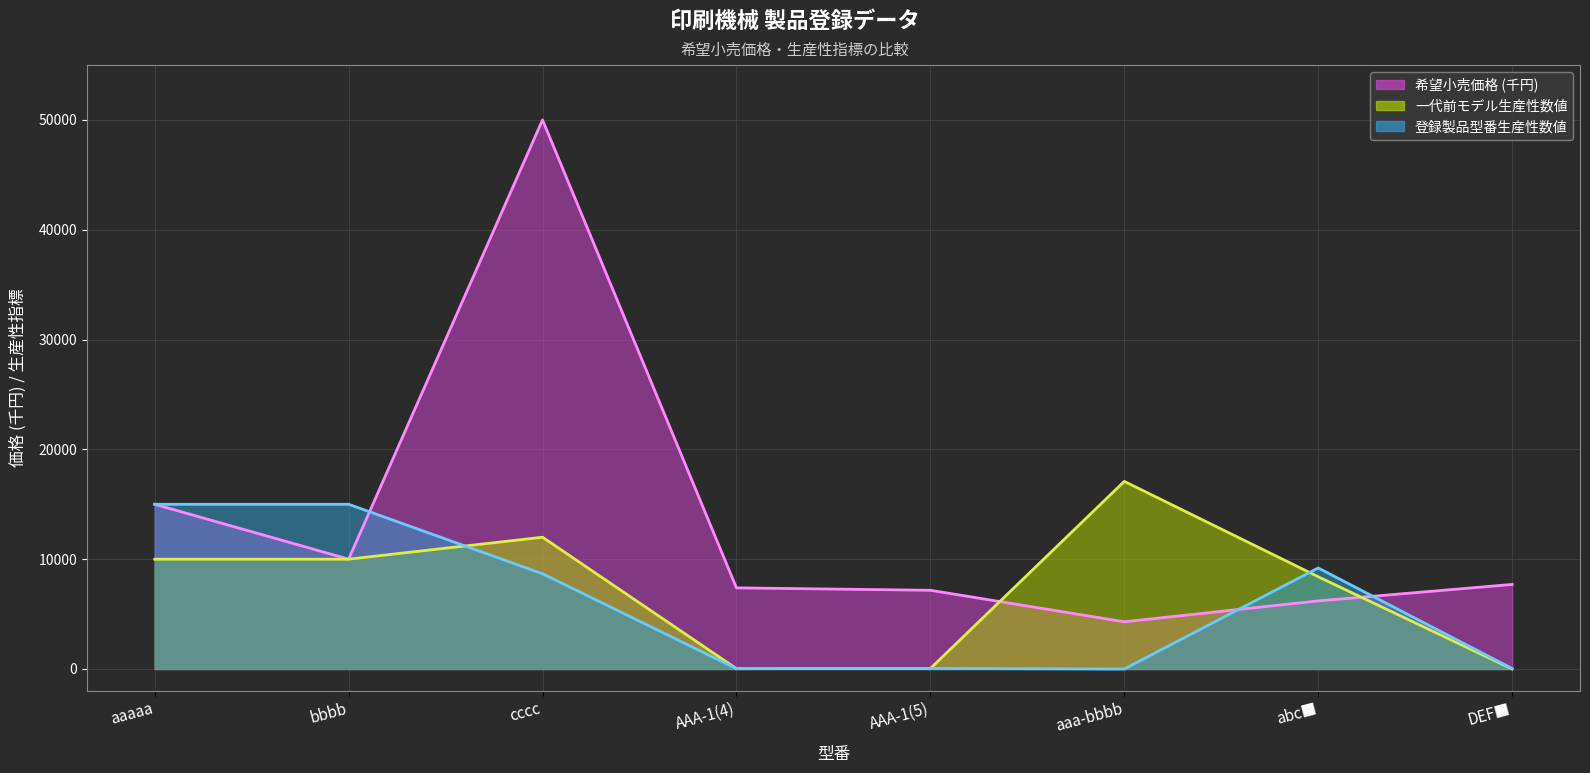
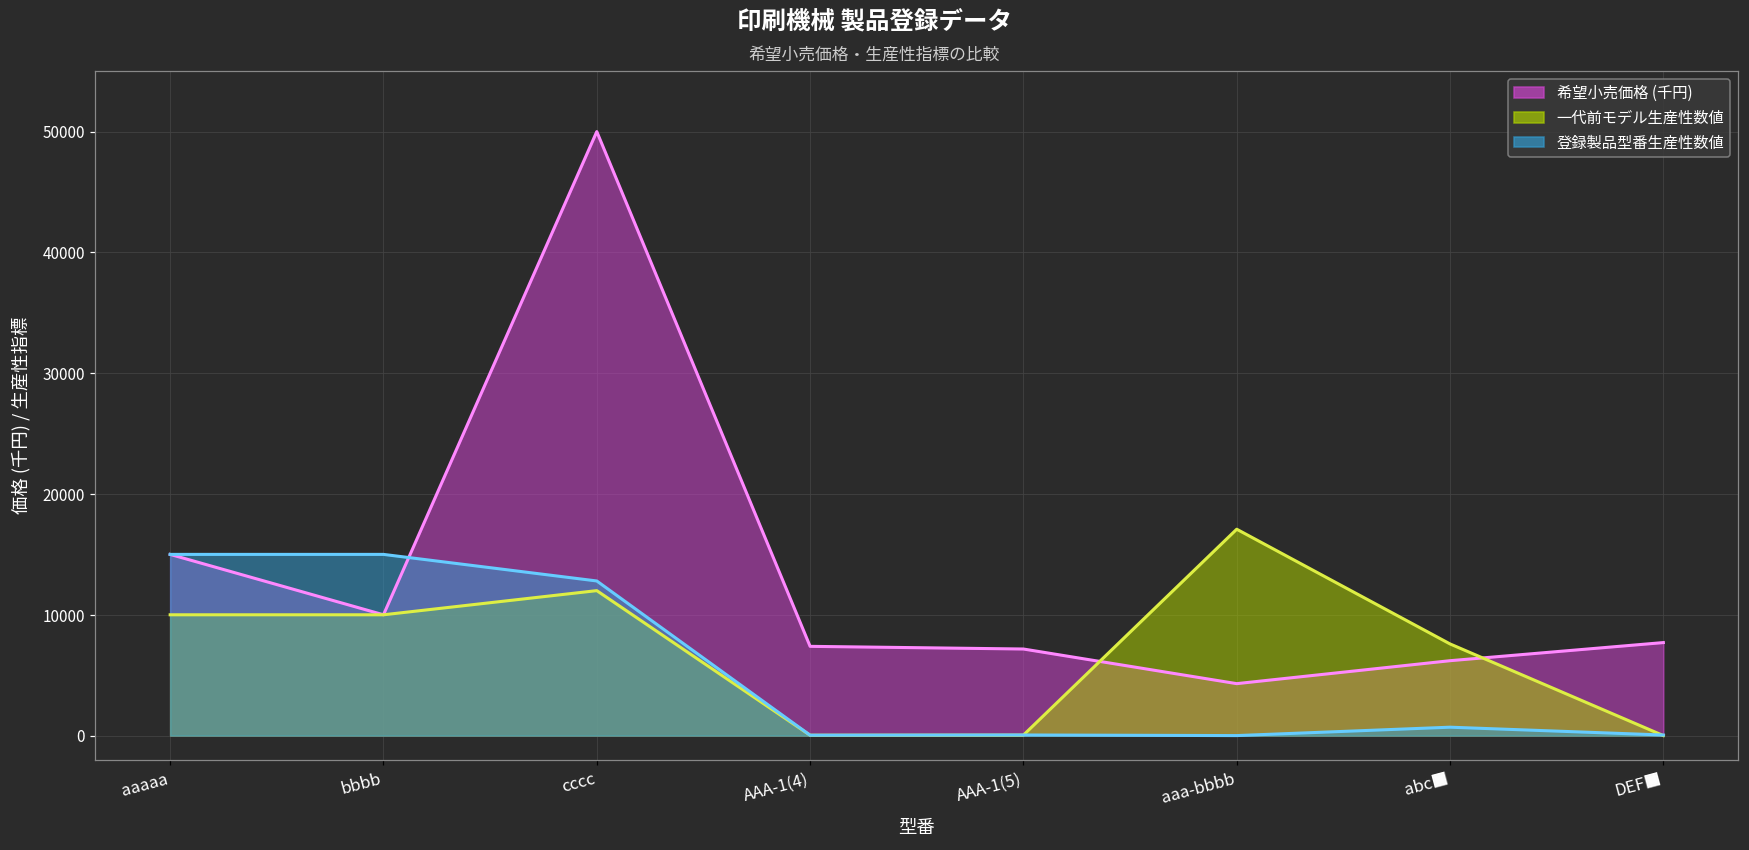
  {
    "希望小売価格 (千円)": {
      "cccc": 50000,
      "AAA-1(4)": 7400,
      "AAA-1(5)": 7200,
      "aaa-bbbb": 4300,
      "abc■": 6200,
      "DEF■": 7700
    },
    "一代前モデル生産性数値": {
      "aaaaa": 10000,
      "cccc": 12000,
      "aaa-bbbb": 17100,
-     "abc■": 8400
+     "abc■": 7600
    },
    "登録製品型番生産性数値": {
      "bbbb": 15000,
-     "cccc": 8700,
+     "cccc": 12800,
      "aaa-bbbb": 0,
-     "abc■": 9200
+     "abc■": 700
    }
  }
